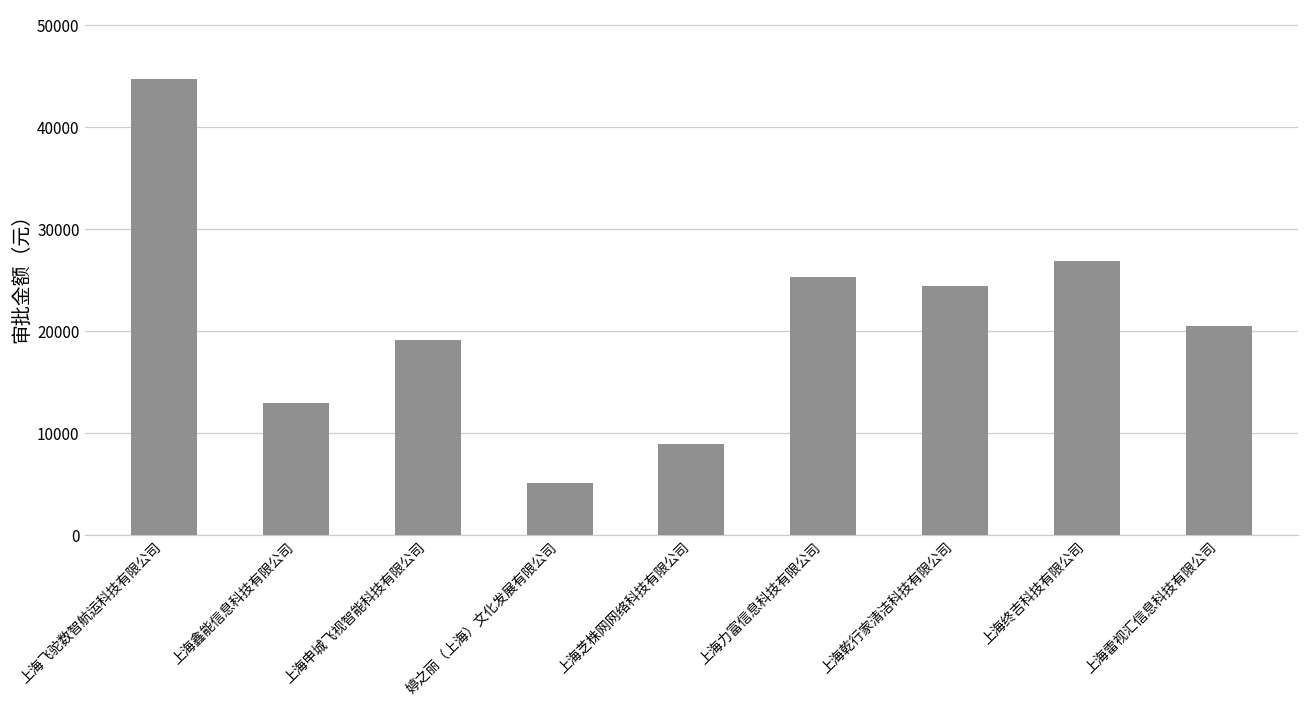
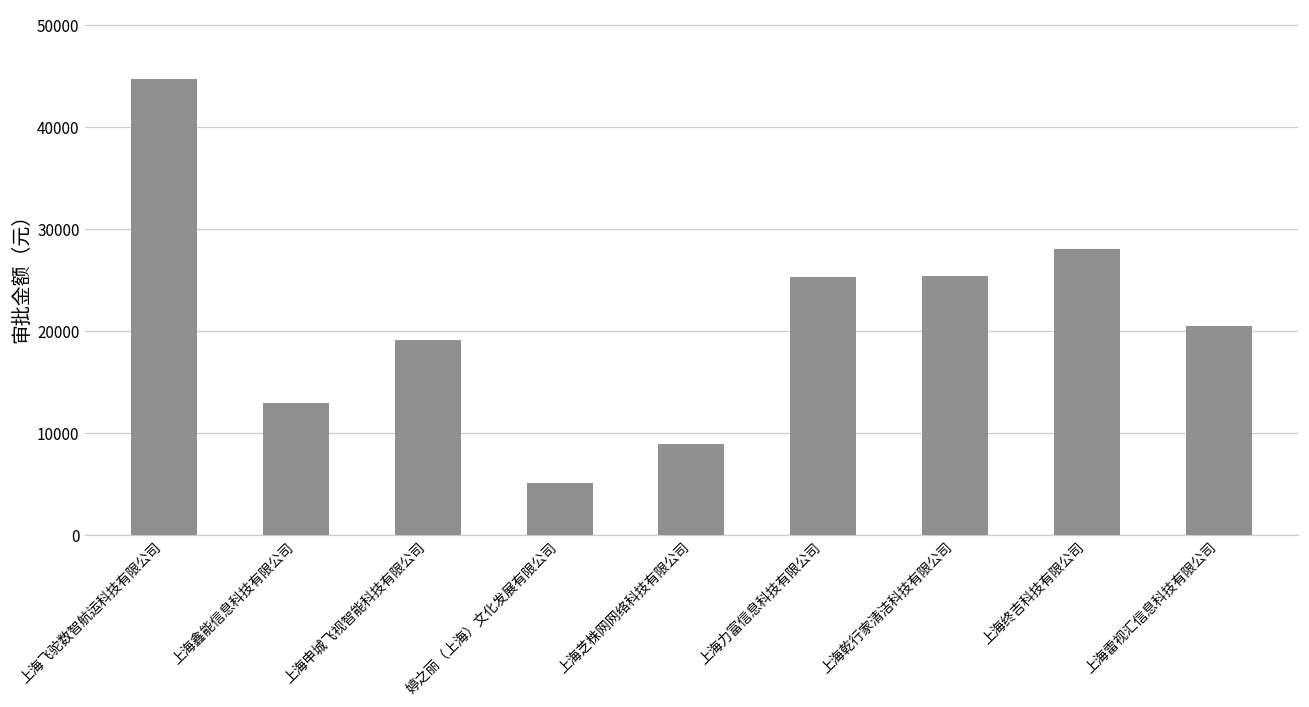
  {
    "上海飞驼数智航运科技有限公司": 45000,
    "上海鑫能信息科技有限公司": 13000,
    "上海申城飞视智能科技有限公司": 19000,
    "婷之丽（上海）文化发展有限公司": 5000,
    "上海芝株网网络科技有限公司": 9000,
    "上海力富信息科技有限公司": 25000,
-   "上海乾行家清洁科技有限公司": 24000,
-   "上海终吉科技有限公司": 27000,
+   "上海乾行家清洁科技有限公司": 25000,
+   "上海终吉科技有限公司": 28000,
    "上海雷视汇信息科技有限公司": 20000
  }
